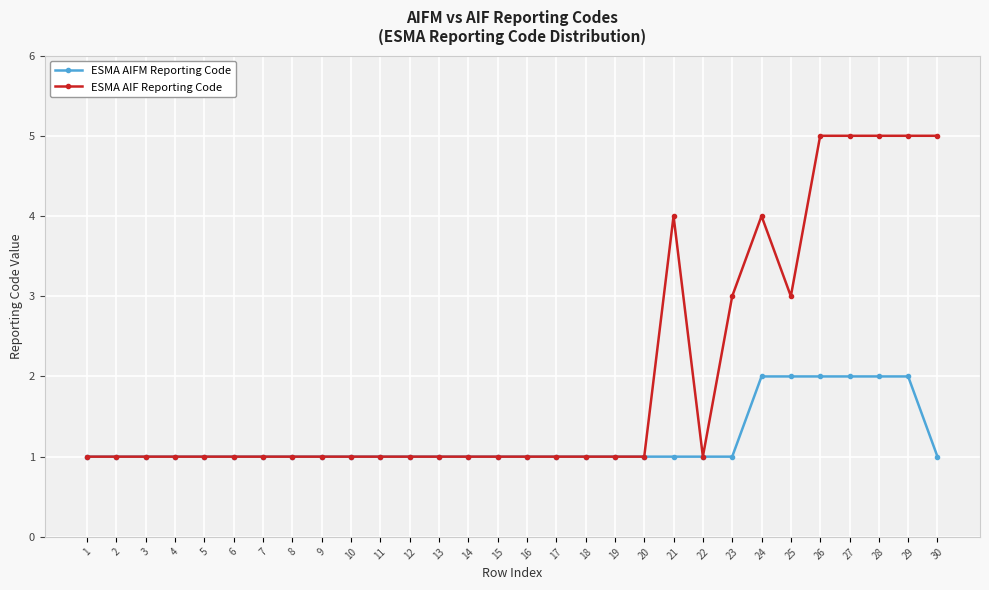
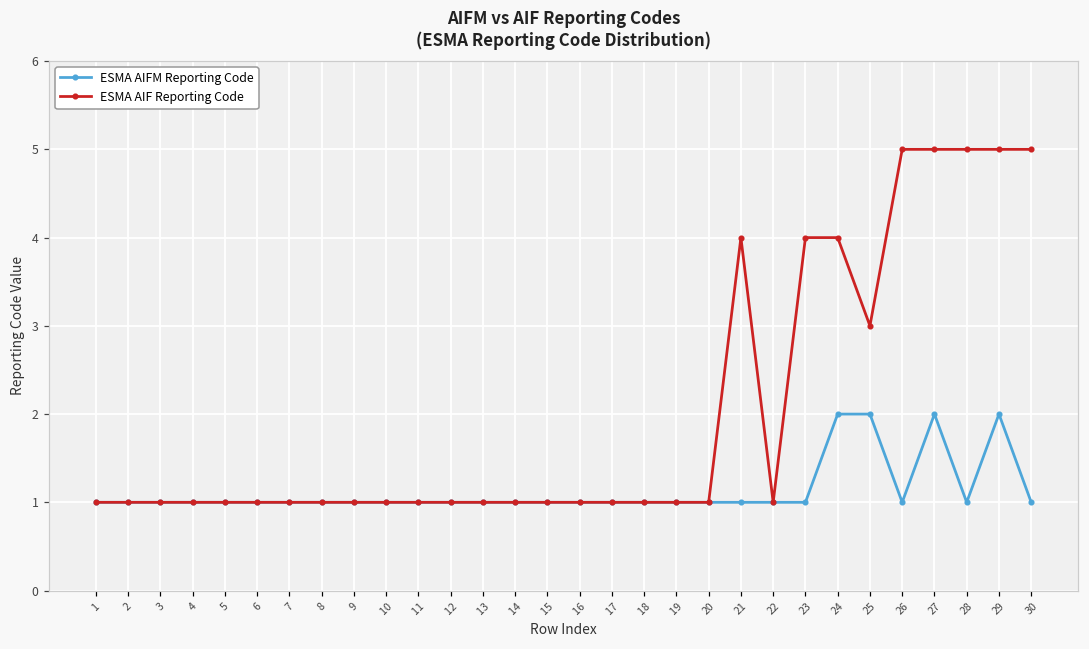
  {
    "ESMA AIFM Reporting Code": {
      "21": 1,
      "23": 1,
      "24": 2,
      "25": 2,
-     "26": 2,
+     "26": 1,
      "27": 2,
-     "28": 2,
+     "28": 1,
      "29": 2,
      "30": 1
    },
    "ESMA AIF Reporting Code": {
      "21": 4,
-     "23": 3,
+     "23": 4,
      "24": 4,
      "25": 3,
      "26": 5,
      "27": 5,
      "28": 5,
      "29": 5,
      "30": 5
    }
  }
